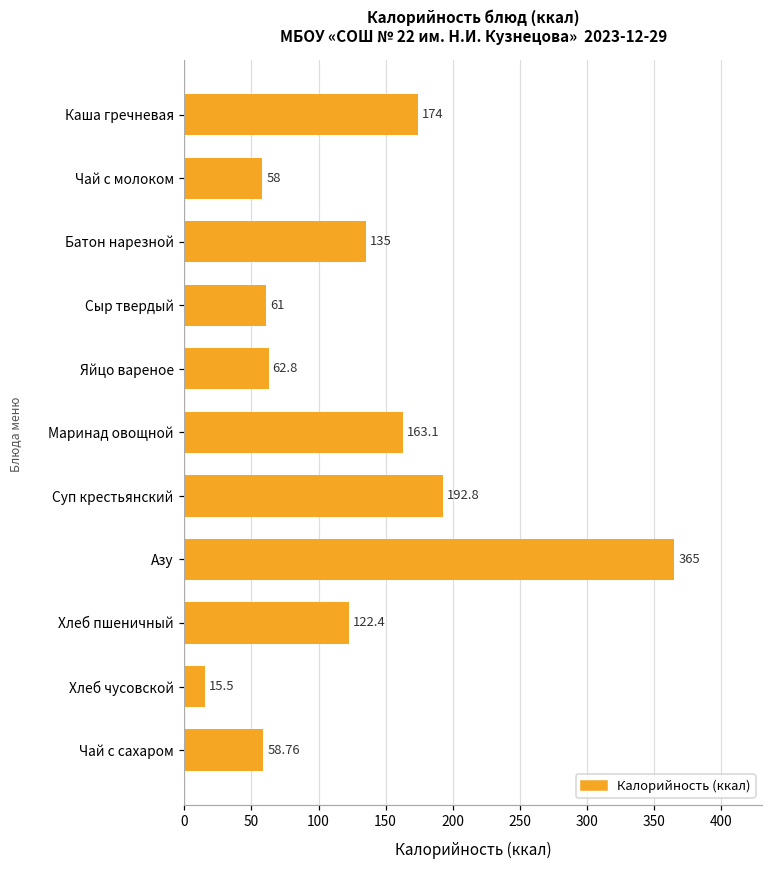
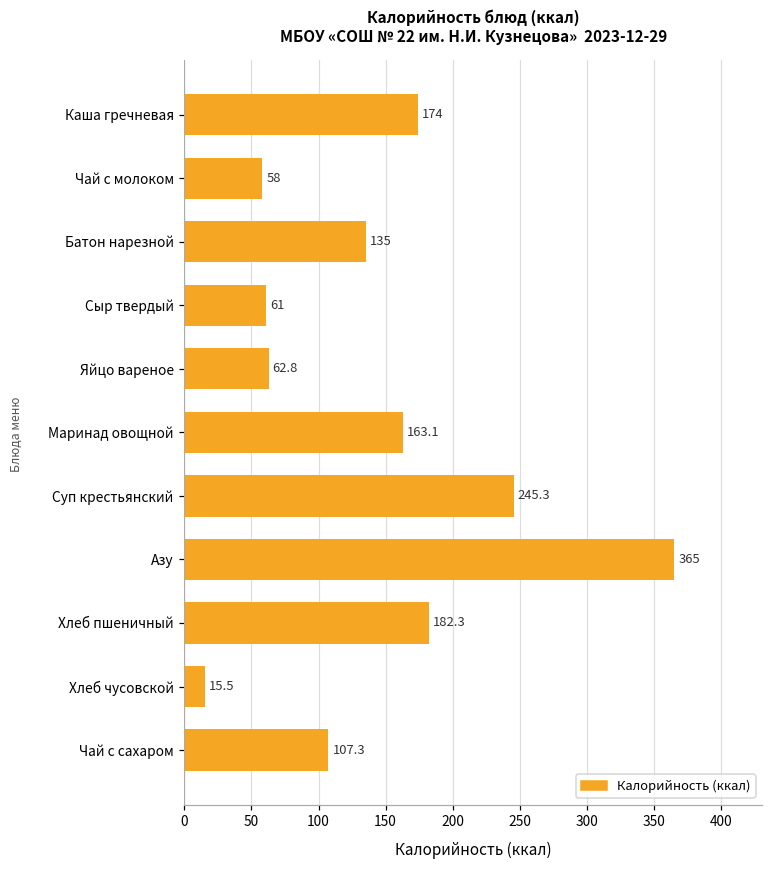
  {
    "Каша гречневая": 174,
    "Чай с молоком": 58,
    "Батон нарезной": 135,
    "Сыр твердый": 61,
    "Яйцо вареное": 62.8,
    "Маринад овощной": 163.1,
-   "Суп крестьянский": 192.8,
+   "Суп крестьянский": 245.3,
    "Азу": 365,
-   "Хлеб пшеничный": 122.4,
+   "Хлеб пшеничный": 182.3,
    "Хлеб чусовской": 15.5,
-   "Чай с сахаром": 58.76
+   "Чай с сахаром": 107.3
  }
